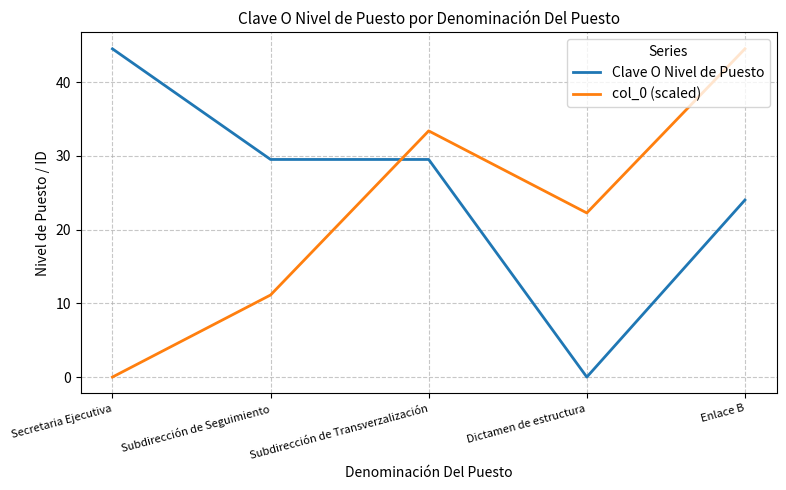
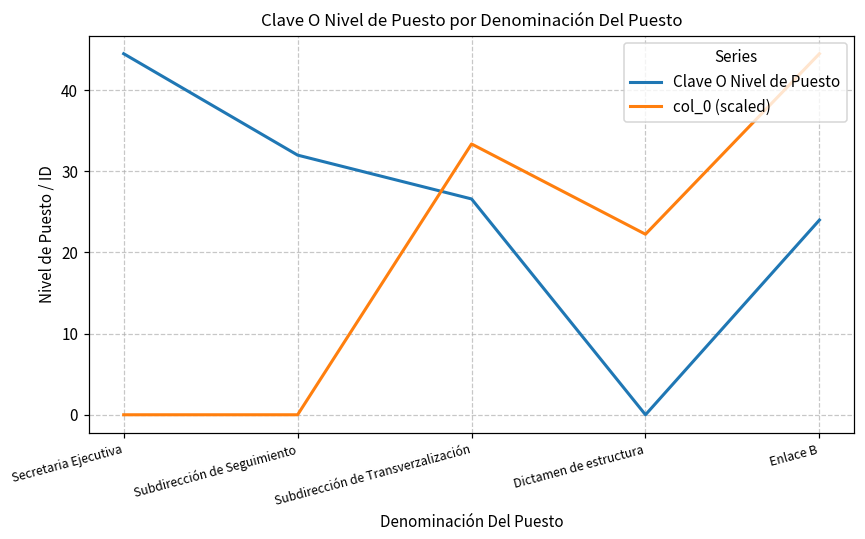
  {
    "Clave O Nivel de Puesto": {
      "Secretaria Ejecutiva": 45,
-     "Subdirección de Seguimiento": 30,
-     "Subdirección de Transverzalización": 30,
+     "Subdirección de Seguimiento": 32,
+     "Subdirección de Transverzalización": 27,
      "Dictamen de estructura": 0,
      "Enlace B": 24
    },
    "col_0 (scaled)": {
      "Secretaria Ejecutiva": 0,
-     "Subdirección de Seguimiento": 11,
+     "Subdirección de Seguimiento": 0,
      "Subdirección de Transverzalización": 33,
      "Dictamen de estructura": 22
    }
  }
